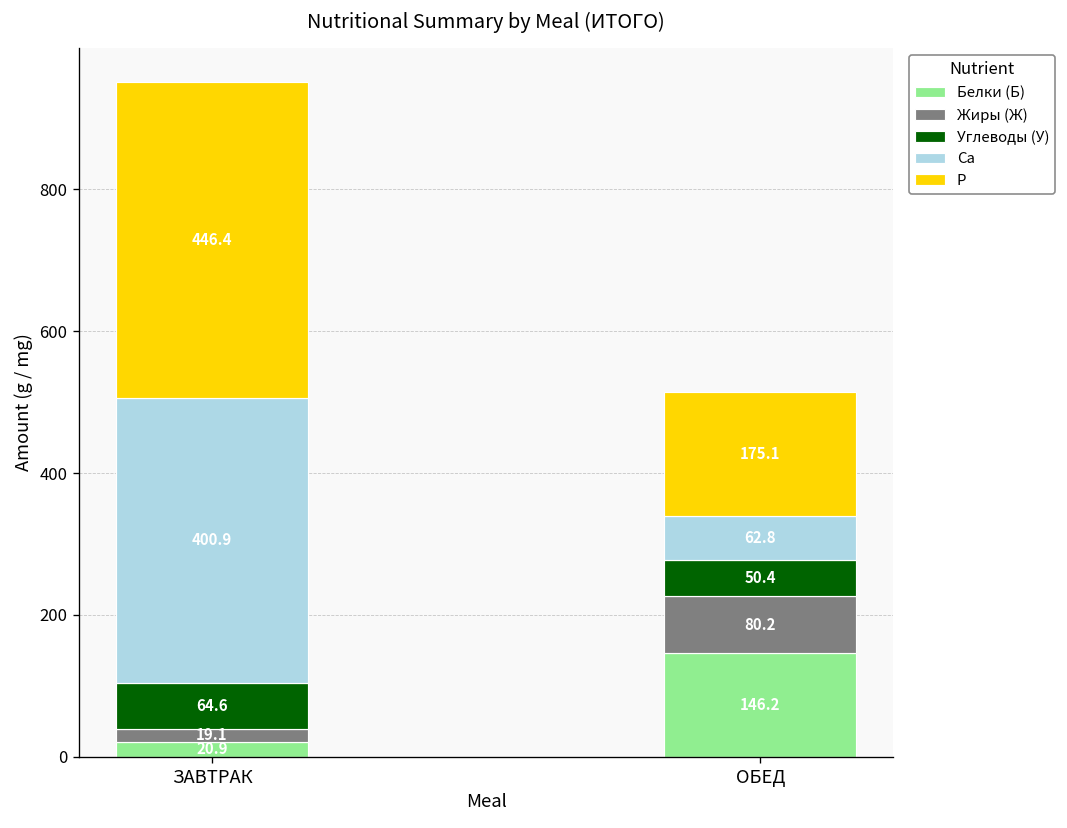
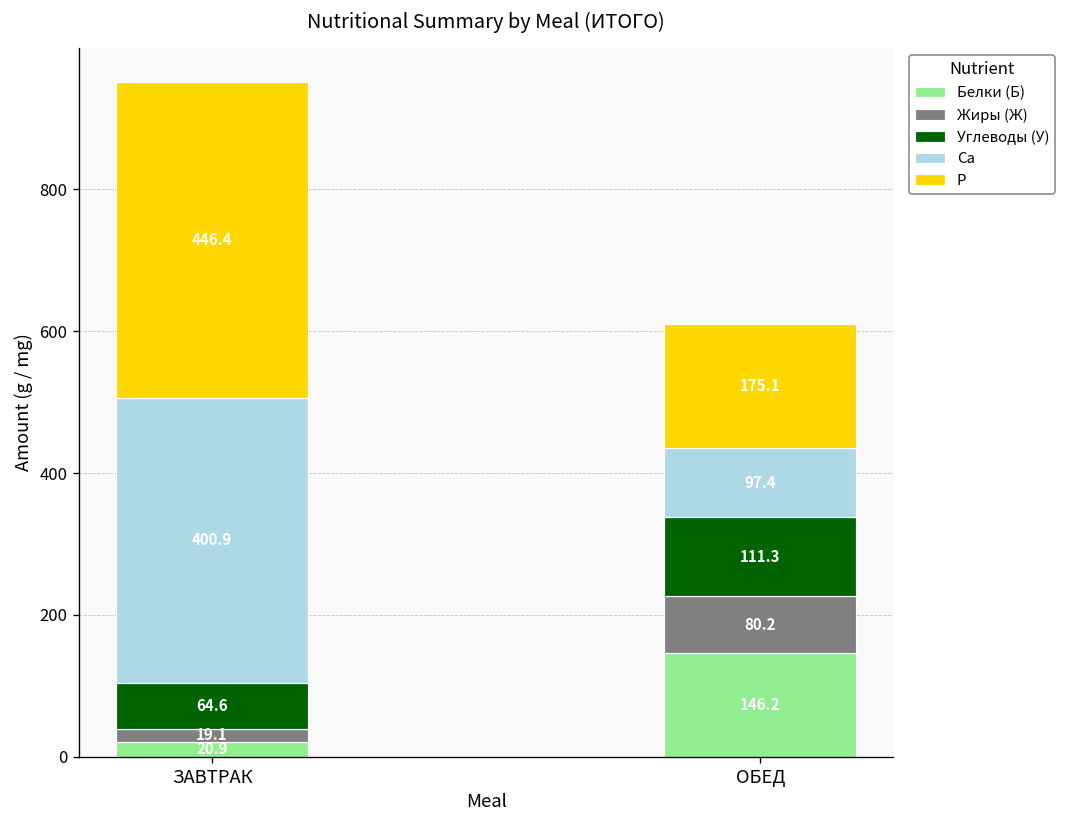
  {
    "Белки (Б)": {
      "ЗАВТРАК": 20.9,
      "ОБЕД": 146.2
    },
    "Жиры (Ж)": {
      "ЗАВТРАК": 19.1,
      "ОБЕД": 80.2
    },
    "Углеводы (У)": {
      "ЗАВТРАК": 64.6,
-     "ОБЕД": 50.4
+     "ОБЕД": 111.3
    },
    "Ca": {
      "ЗАВТРАК": 400.9,
-     "ОБЕД": 62.8
+     "ОБЕД": 97.4
    },
    "P": {
      "ЗАВТРАК": 446.4,
      "ОБЕД": 175.1
    }
  }
